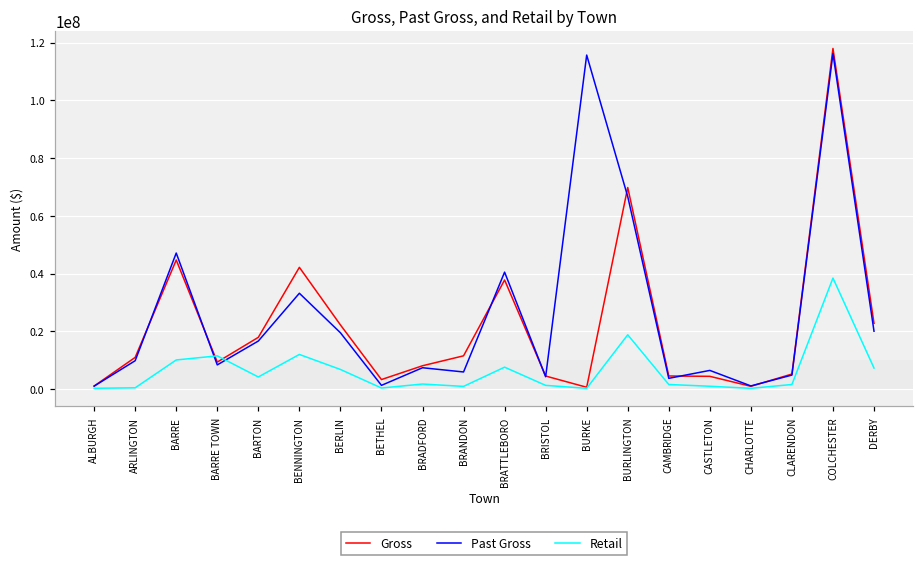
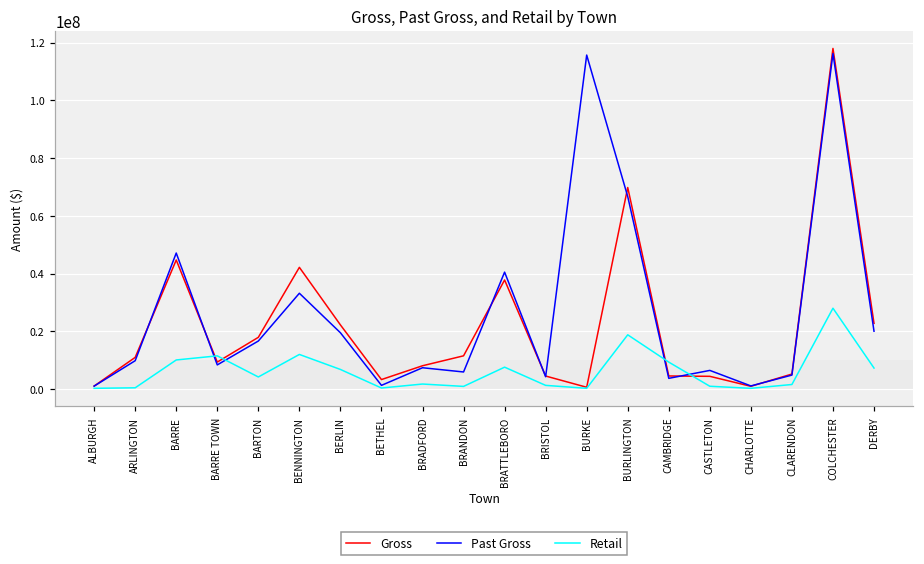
  {
    "Gross": {
      "ARLINGTON": 11000000,
      "BARRE": 45000000,
      "BARRE TOWN": 9000000,
      "BARTON": 18000000,
      "BENNINGTON": 42000000,
      "BERLIN": 22000000,
      "BETHEL": 3000000,
      "BRANDON": 12000000,
      "BRATTLEBORO": 38000000,
      "BURLINGTON": 70000000,
      "CASTLETON": 4000000,
      "COLCHESTER": 118000000,
      "DERBY": 23000000
    },
    "Past Gross": {
      "ARLINGTON": 10000000,
      "BARRE": 47000000,
      "BARRE TOWN": 8000000,
      "BARTON": 17000000,
      "BENNINGTON": 33000000,
      "BERLIN": 20000000,
      "BRANDON": 6000000,
      "BRATTLEBORO": 41000000,
      "BURKE": 116000000,
      "BURLINGTON": 67000000,
      "CASTLETON": 6000000,
      "COLCHESTER": 116000000,
      "DERBY": 20000000
    },
    "Retail": {
      "ARLINGTON": 0,
      "BARRE": 10000000,
      "BARRE TOWN": 12000000,
      "BARTON": 4000000,
      "BENNINGTON": 12000000,
      "BERLIN": 7000000,
      "BRADFORD": 2000000,
      "BRANDON": 1000000,
      "BRATTLEBORO": 8000000,
      "BRISTOL": 1000000,
      "BURLINGTON": 19000000,
-     "CAMBRIDGE": 2000000,
+     "CAMBRIDGE": 9000000,
      "CASTLETON": 1000000,
      "CLARENDON": 2000000,
-     "COLCHESTER": 38000000,
+     "COLCHESTER": 28000000,
      "DERBY": 7000000
    }
  }
